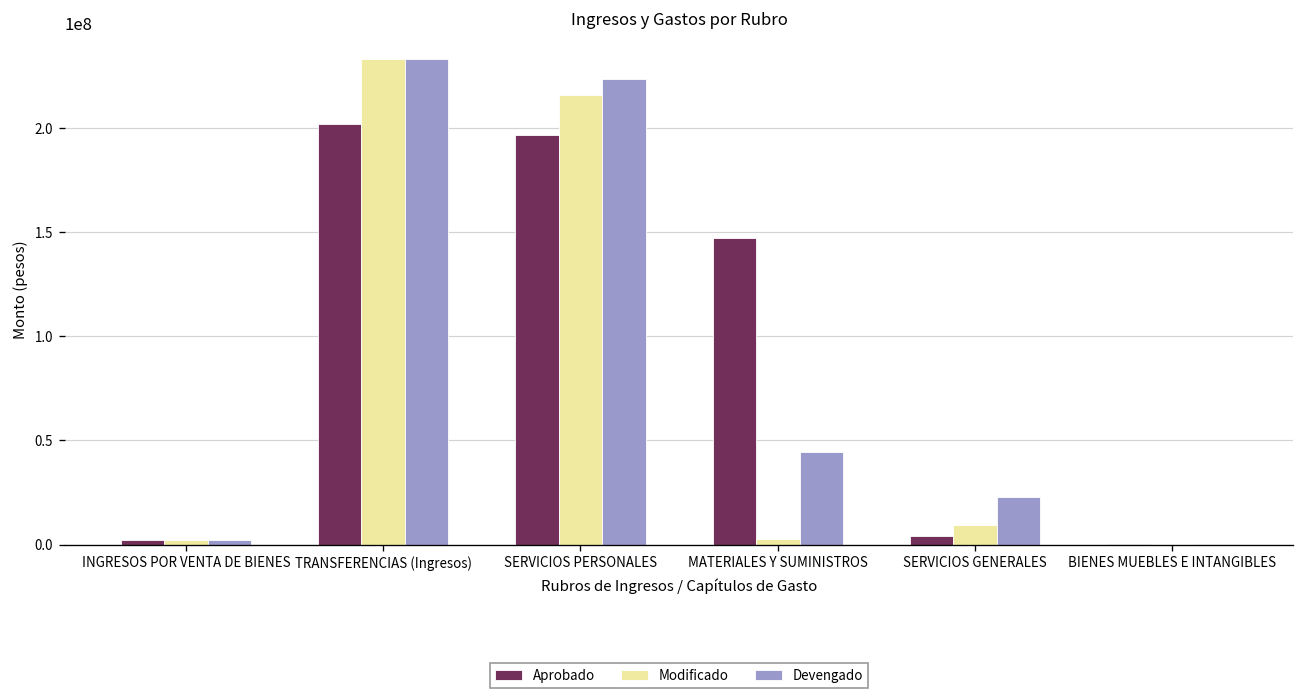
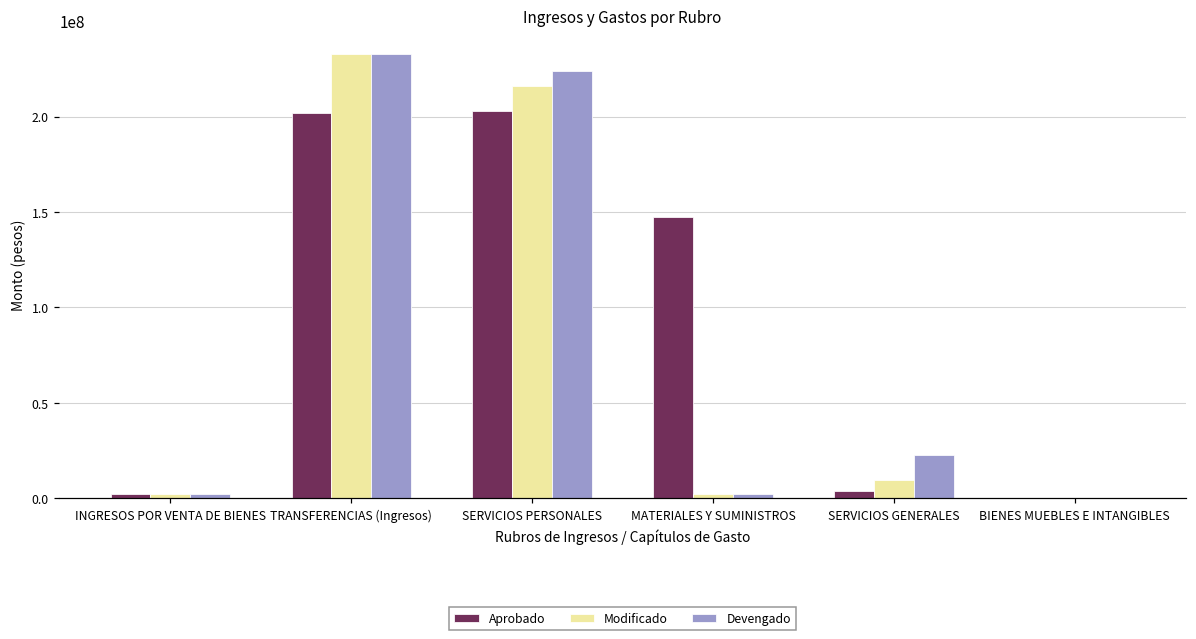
  {
    "Aprobado": {
      "INGRESOS POR VENTA DE BIENES": 2000000,
      "TRANSFERENCIAS (Ingresos)": 202000000,
-     "SERVICIOS PERSONALES": 197000000,
+     "SERVICIOS PERSONALES": 203000000,
      "MATERIALES Y SUMINISTROS": 147000000,
      "SERVICIOS GENERALES": 4000000
    },
    "Modificado": {
      "INGRESOS POR VENTA DE BIENES": 2000000,
      "TRANSFERENCIAS (Ingresos)": 233000000,
      "SERVICIOS PERSONALES": 216000000,
      "MATERIALES Y SUMINISTROS": 2000000,
      "SERVICIOS GENERALES": 9000000
    },
    "Devengado": {
      "INGRESOS POR VENTA DE BIENES": 2000000,
      "TRANSFERENCIAS (Ingresos)": 233000000,
      "SERVICIOS PERSONALES": 224000000,
-     "MATERIALES Y SUMINISTROS": 44000000,
+     "MATERIALES Y SUMINISTROS": 2000000,
      "SERVICIOS GENERALES": 23000000
    }
  }
